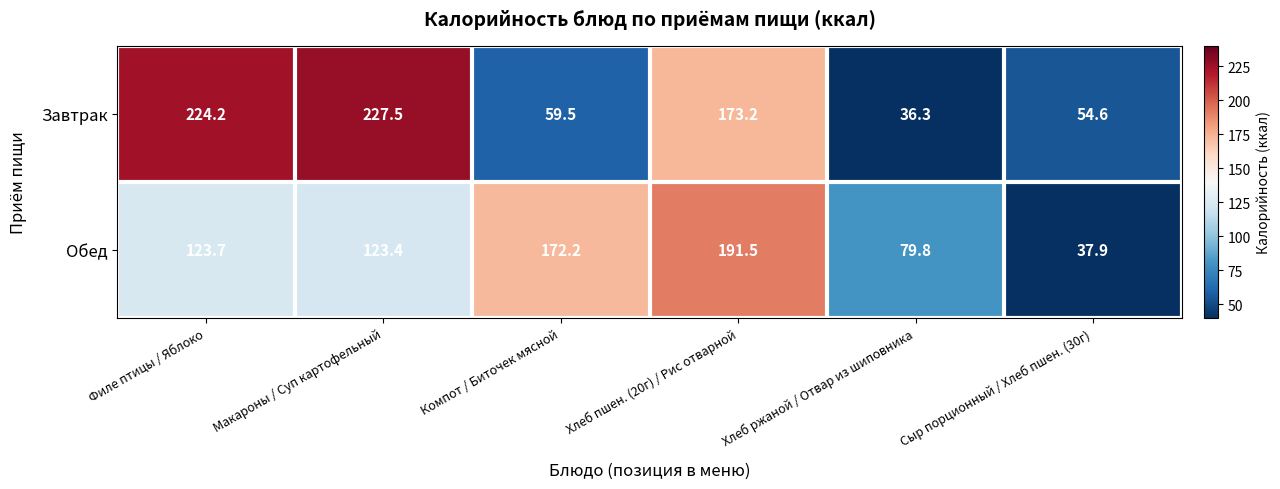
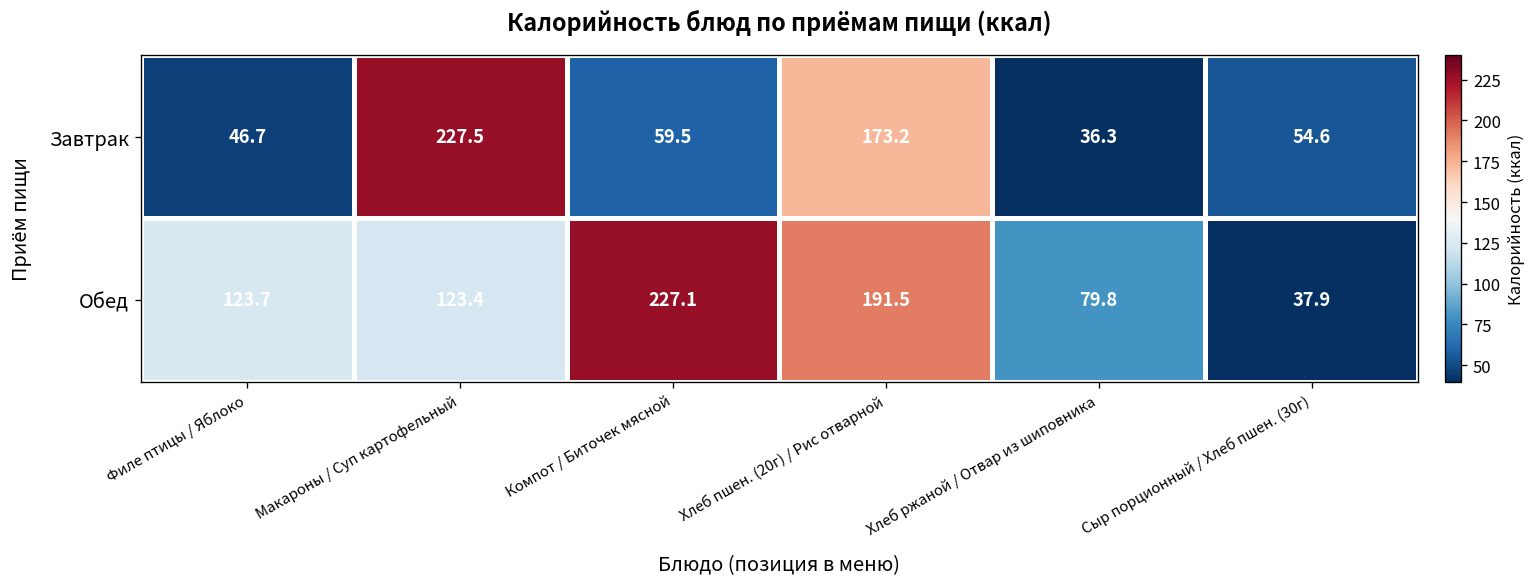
  {
    "Завтрак": {
-     "Филе птицы / Яблоко": 224.2,
+     "Филе птицы / Яблоко": 46.7,
      "Макароны / Суп картофельный": 227.5,
      "Компот / Биточек мясной": 59.5,
      "Хлеб пшен. (20г) / Рис отварной": 173.2,
      "Хлеб ржаной / Отвар из шиповника": 36.3,
      "Сыр порционный / Хлеб пшен. (30г)": 54.6
    },
    "Обед": {
-     "Компот / Биточек мясной": 172.2,
+     "Компот / Биточек мясной": 227.1,
      "Хлеб пшен. (20г) / Рис отварной": 191.5,
      "Хлеб ржаной / Отвар из шиповника": 79.8,
      "Сыр порционный / Хлеб пшен. (30г)": 37.9
    }
  }
